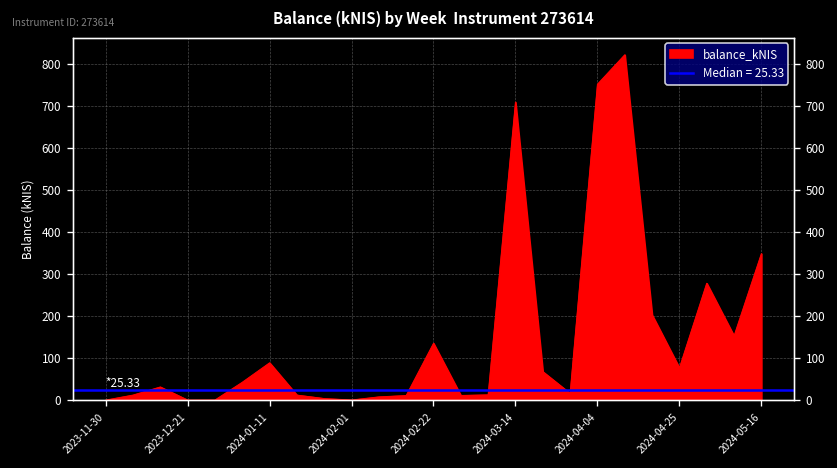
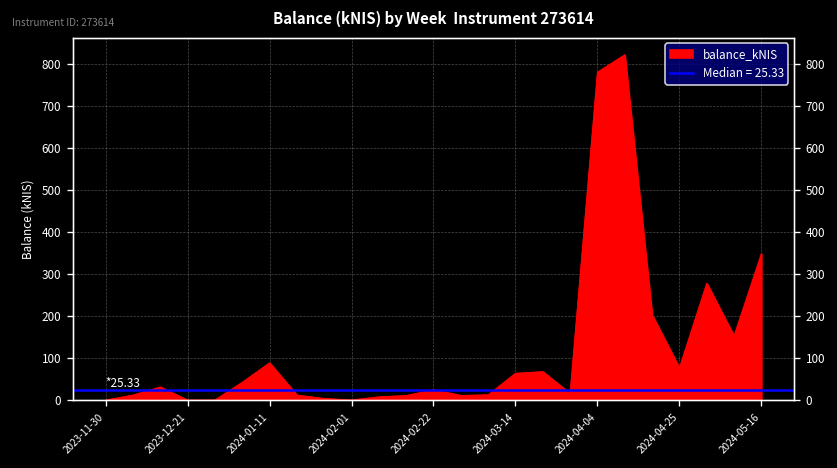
  {
    "2023-11-30": 0,
    "2023-12-21": 0,
    "2024-01-11": 90,
    "2024-02-01": 0,
-   "2024-02-22": 140,
-   "2024-03-14": 710,
-   "2024-04-04": 750,
+   "2024-02-22": 30,
+   "2024-03-14": 60,
+   "2024-04-04": 780,
    "2024-04-25": 80,
    "2024-05-16": 350
  }
